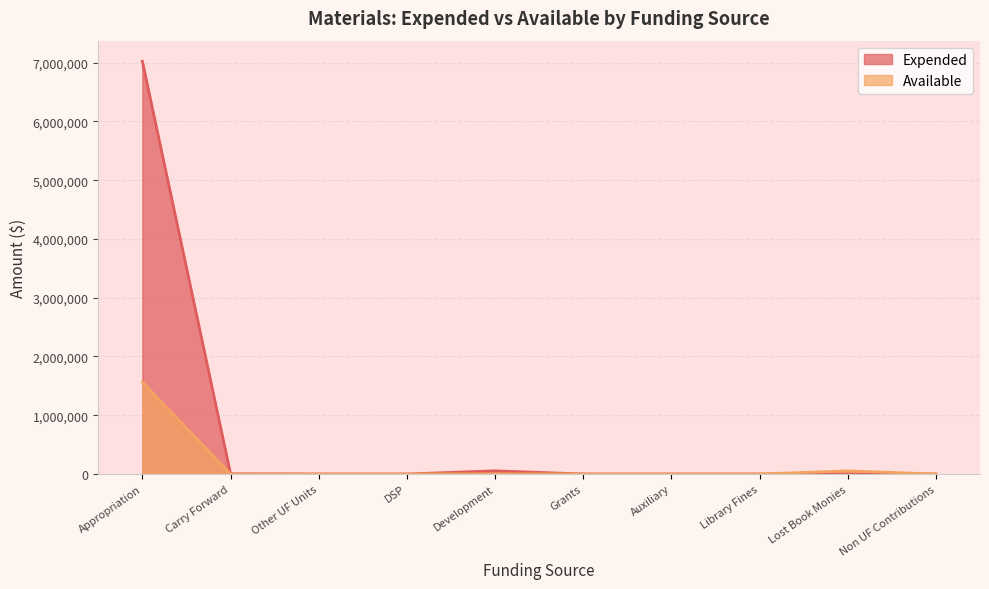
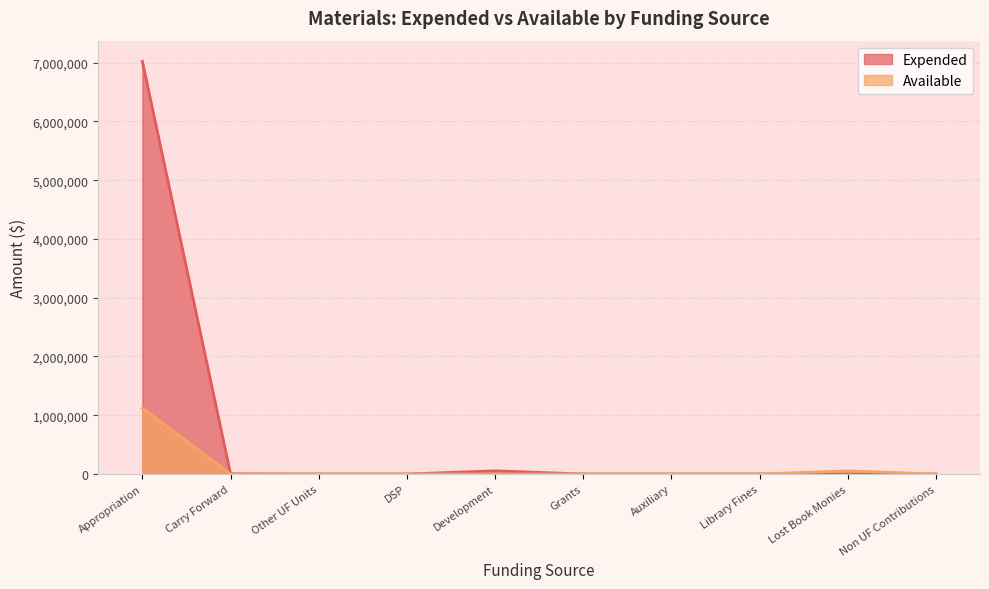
  {
    "Expended": {
      "Appropriation": "7,000,000",
      "Development": "100,000",
      "Lost Book Monies": "0"
    },
    "Available": {
-     "Appropriation": "1,600,000",
+     "Appropriation": "1,100,000",
      "Development": "0",
      "Lost Book Monies": "100,000"
    }
  }
